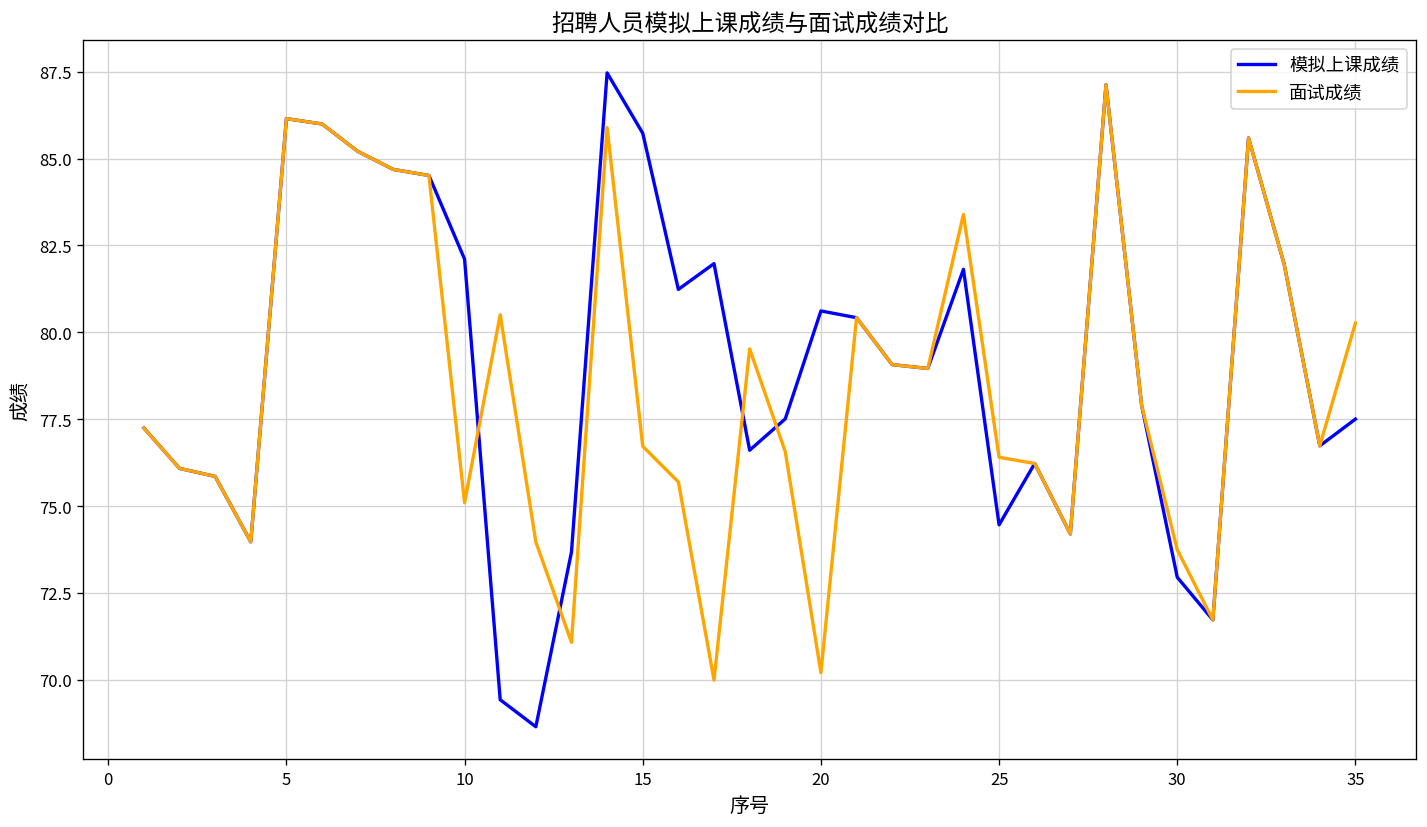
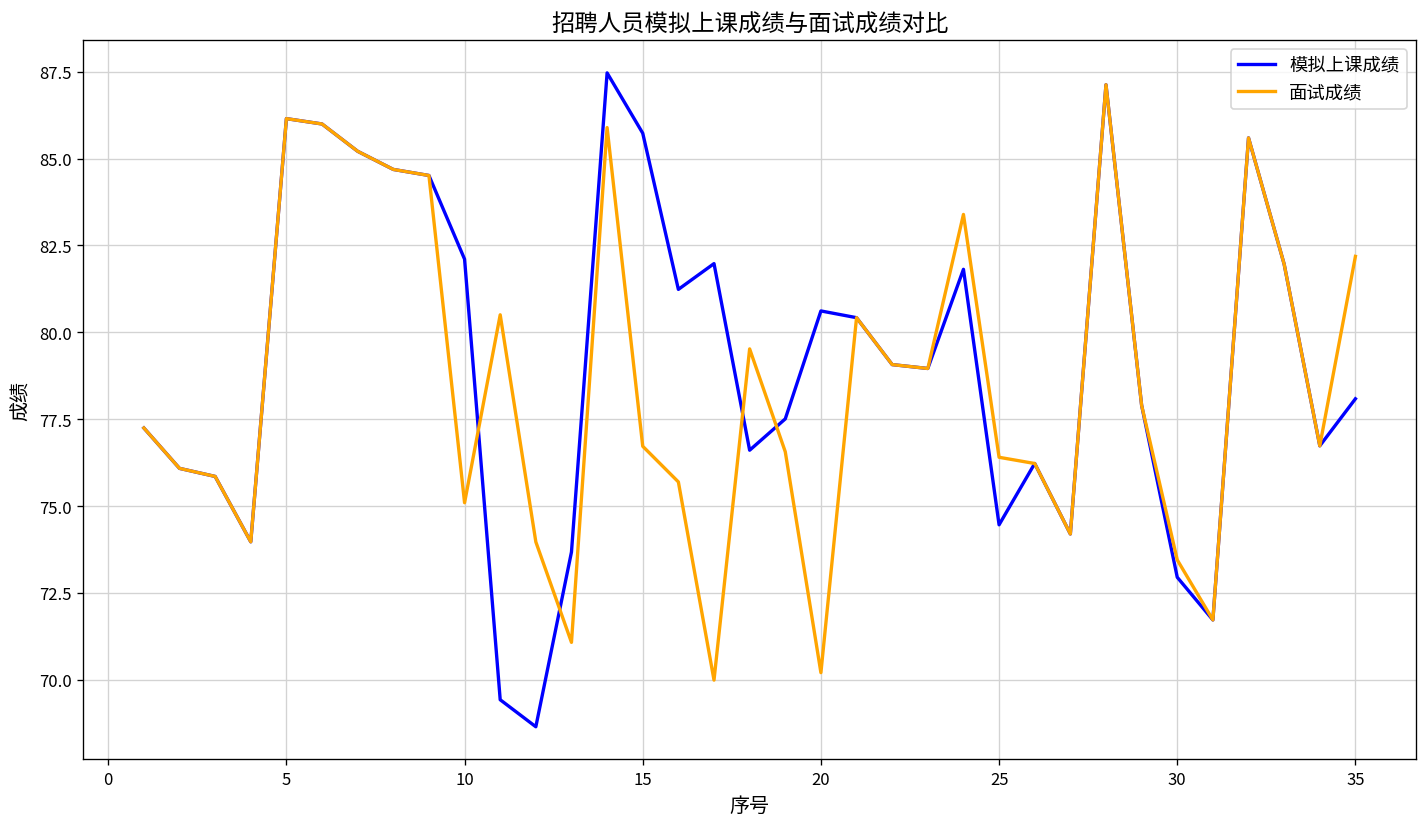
  {
    "模拟上课成绩": {
      "10": 82.1,
      "15": 85.7,
      "20": 80.6,
      "25": 74.5,
      "30": 73.0,
-     "35": 77.5
+     "35": 78.1
    },
    "面试成绩": {
      "10": 75.1,
      "15": 76.7,
      "20": 70.2,
      "25": 76.4,
-     "30": 73.7,
-     "35": 80.3
+     "30": 73.5,
+     "35": 82.2
    }
  }
